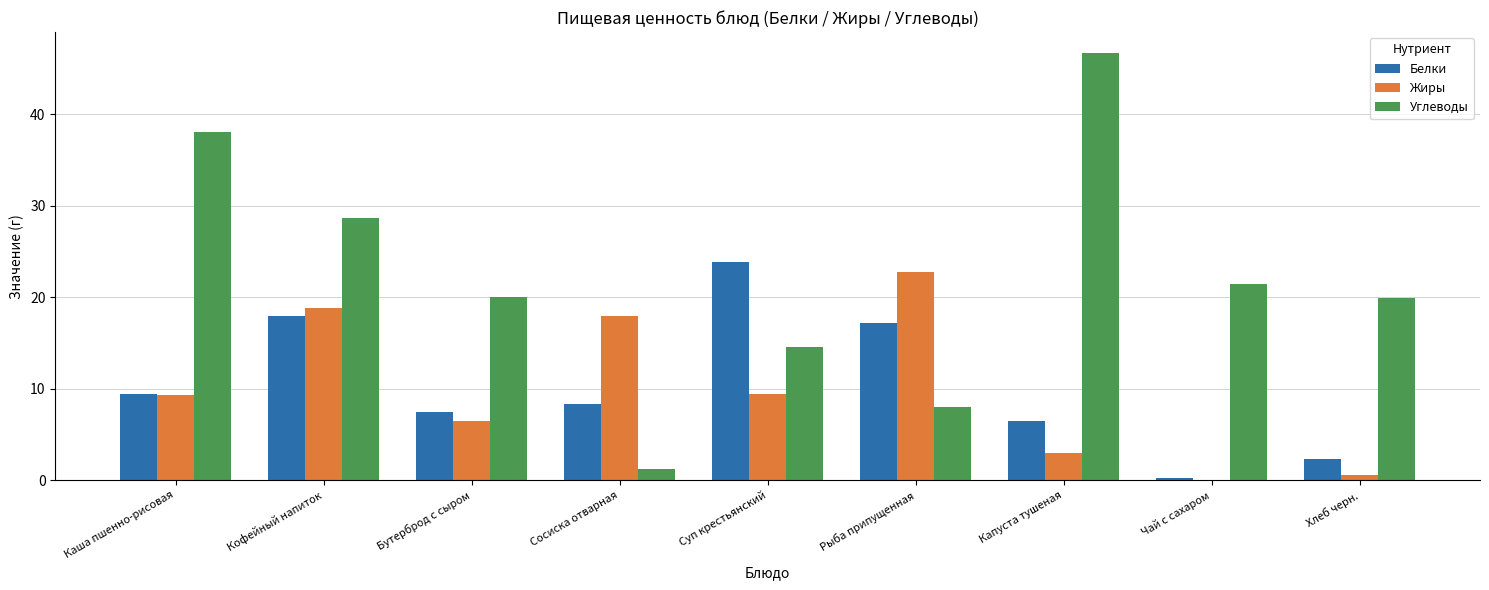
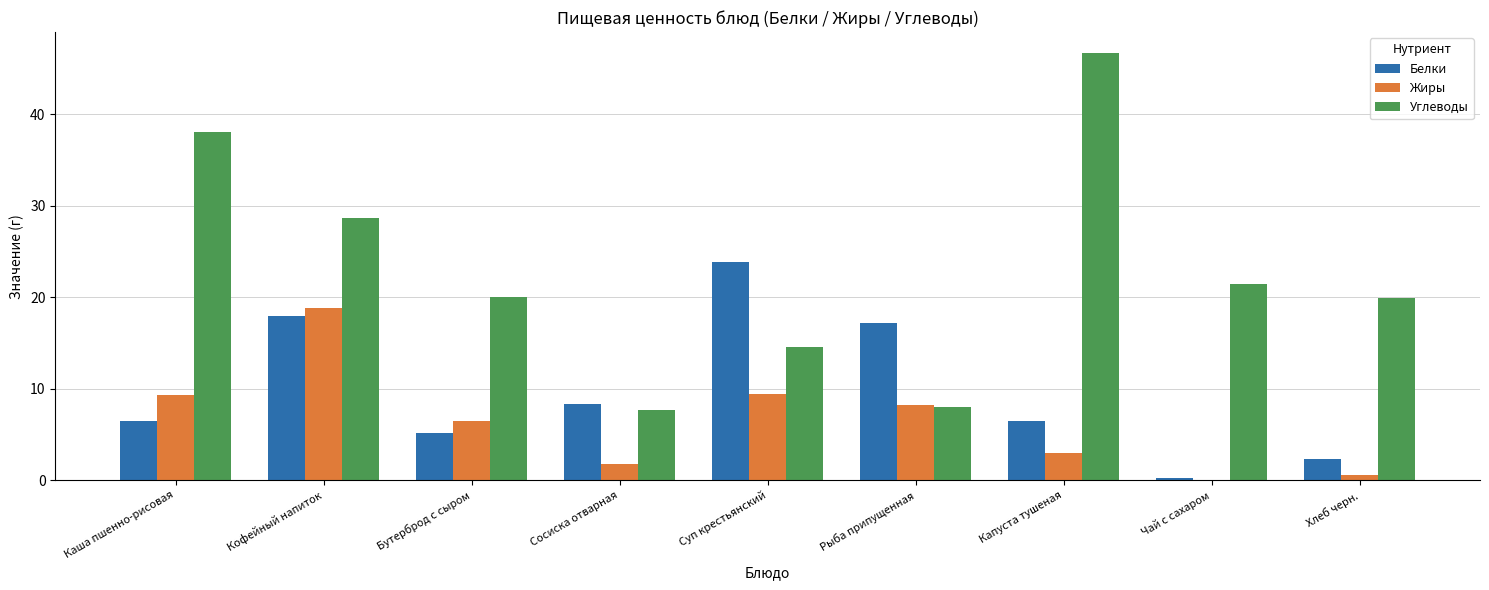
  {
    "Белки": {
-     "Каша пшенно-рисовая": 9,
+     "Каша пшенно-рисовая": 6,
      "Кофейный напиток": 18,
-     "Бутерброд с сыром": 7,
+     "Бутерброд с сыром": 5,
      "Сосиска отварная": 8,
      "Суп крестьянский": 24,
      "Рыба припущенная": 17,
      "Капуста тушеная": 6,
      "Хлеб черн.": 2
    },
    "Жиры": {
      "Каша пшенно-рисовая": 9,
      "Кофейный напиток": 19,
      "Бутерброд с сыром": 7,
-     "Сосиска отварная": 18,
+     "Сосиска отварная": 2,
      "Суп крестьянский": 9,
-     "Рыба припущенная": 23,
+     "Рыба припущенная": 8,
      "Капуста тушеная": 3,
      "Чай с сахаром": 0,
      "Хлеб черн.": 1
    },
    "Углеводы": {
      "Каша пшенно-рисовая": 38,
      "Кофейный напиток": 29,
      "Бутерброд с сыром": 20,
-     "Сосиска отварная": 1,
+     "Сосиска отварная": 8,
      "Суп крестьянский": 15,
      "Рыба припущенная": 8,
      "Капуста тушеная": 47,
      "Чай с сахаром": 21,
      "Хлеб черн.": 20
    }
  }
